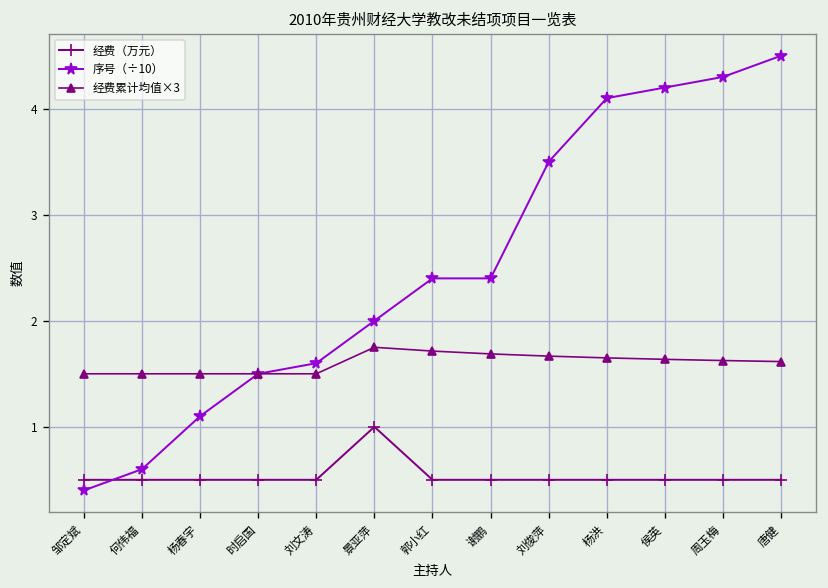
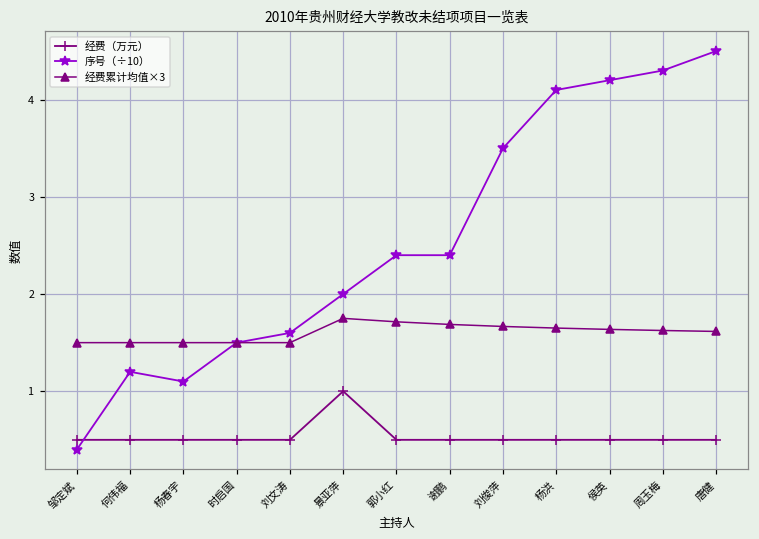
  {
    "序号（÷10）": {
      "邹定斌": 0.4,
-     "何伟福": 0.6,
+     "何伟福": 1.2,
      "杨春宇": 1.1,
      "刘文涛": 1.6,
      "景亚萍": 2.0,
      "郭小红": 2.4,
      "谢鹏": 2.4,
      "刘俊萍": 3.5,
      "杨洪": 4.1,
      "侯英": 4.2,
      "周玉梅": 4.3,
      "唐健": 4.5
    }
  }
